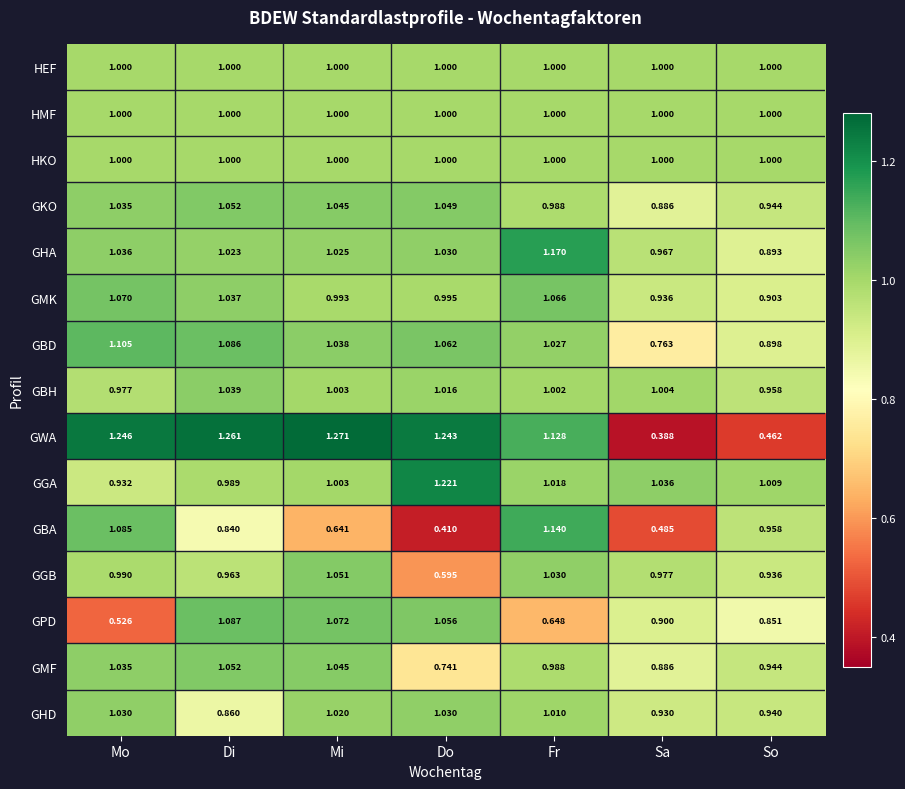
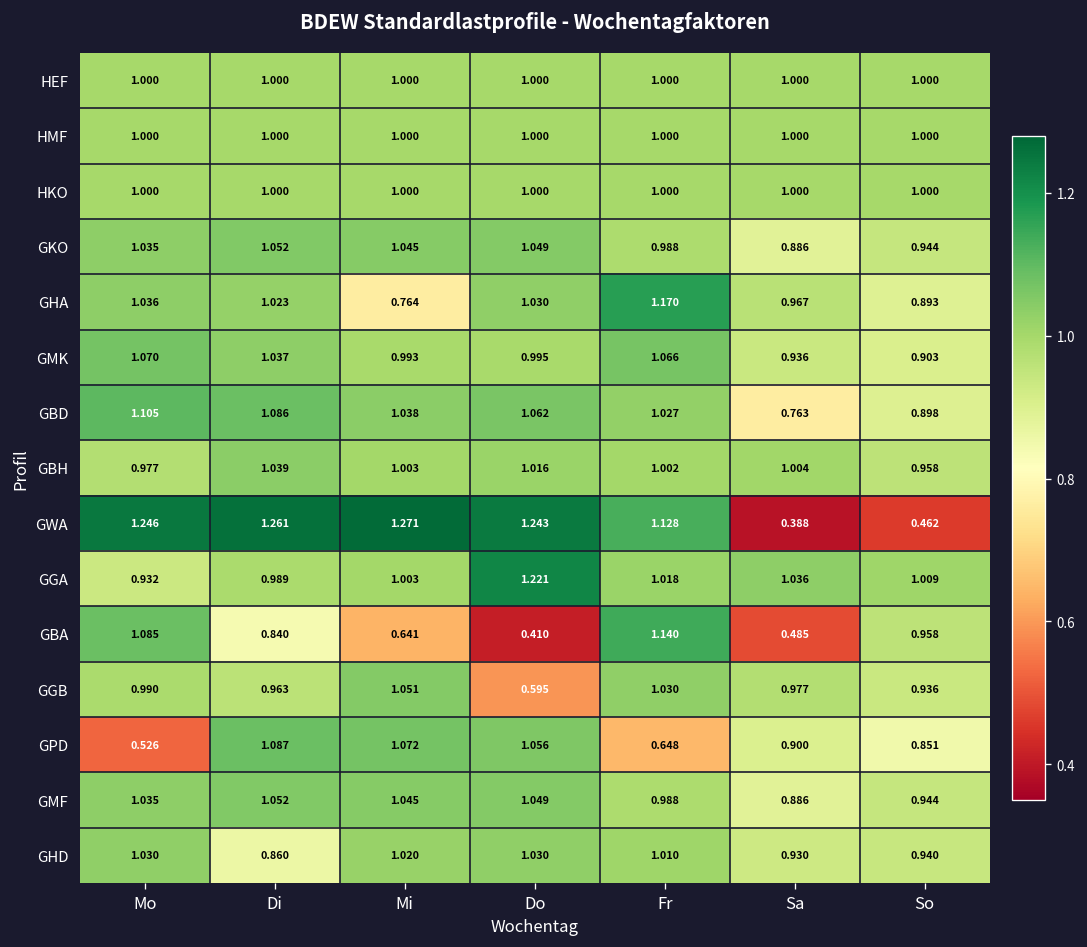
  {
    "HEF": {
      "Mo": 1.000,
      "Di": 1.000,
      "Mi": 1.000,
      "Do": 1.000,
      "Fr": 1.000,
      "Sa": 1.000,
      "So": 1.000
    },
    "HMF": {
      "Mo": 1.000,
      "Di": 1.000,
      "Mi": 1.000,
      "Do": 1.000,
      "Fr": 1.000,
      "Sa": 1.000,
      "So": 1.000
    },
    "HKO": {
      "Mo": 1.000,
      "Di": 1.000,
      "Mi": 1.000,
      "Do": 1.000,
      "Fr": 1.000,
      "Sa": 1.000,
      "So": 1.000
    },
    "GKO": {
      "Mo": 1.035,
      "Di": 1.052,
      "Mi": 1.045,
      "Do": 1.049,
      "Fr": 0.988,
      "Sa": 0.886,
      "So": 0.944
    },
    "GHA": {
      "Mo": 1.036,
      "Di": 1.023,
-     "Mi": 1.025,
+     "Mi": 0.764,
      "Do": 1.030,
      "Fr": 1.170,
      "Sa": 0.967,
      "So": 0.893
    },
    "GMK": {
      "Mo": 1.070,
      "Di": 1.037,
      "Mi": 0.993,
      "Do": 0.995,
      "Fr": 1.066,
      "Sa": 0.936,
      "So": 0.903
    },
    "GBD": {
      "Mo": 1.105,
      "Di": 1.086,
      "Mi": 1.038,
      "Do": 1.062,
      "Fr": 1.027,
      "Sa": 0.763,
      "So": 0.898
    },
    "GBH": {
      "Mo": 0.977,
      "Di": 1.039,
      "Mi": 1.003,
      "Do": 1.016,
      "Fr": 1.002,
      "Sa": 1.004,
      "So": 0.958
    },
    "GWA": {
      "Mo": 1.246,
      "Di": 1.261,
      "Mi": 1.271,
      "Do": 1.243,
      "Fr": 1.128,
      "Sa": 0.388,
      "So": 0.462
    },
    "GGA": {
      "Mo": 0.932,
      "Di": 0.989,
      "Mi": 1.003,
      "Do": 1.221,
      "Fr": 1.018,
      "Sa": 1.036,
      "So": 1.009
    },
    "GBA": {
      "Mo": 1.085,
      "Di": 0.840,
      "Mi": 0.641,
      "Do": 0.410,
      "Fr": 1.140,
      "Sa": 0.485,
      "So": 0.958
    },
    "GGB": {
      "Mo": 0.990,
      "Di": 0.963,
      "Mi": 1.051,
      "Do": 0.595,
      "Fr": 1.030,
      "Sa": 0.977,
      "So": 0.936
    },
    "GPD": {
      "Mo": 0.526,
      "Di": 1.087,
      "Mi": 1.072,
      "Do": 1.056,
      "Fr": 0.648,
      "Sa": 0.900,
      "So": 0.851
    },
    "GMF": {
      "Mo": 1.035,
      "Di": 1.052,
      "Mi": 1.045,
-     "Do": 0.741,
+     "Do": 1.049,
      "Fr": 0.988,
      "Sa": 0.886,
      "So": 0.944
    },
    "GHD": {
      "Mo": 1.030,
      "Di": 0.860,
      "Mi": 1.020,
      "Do": 1.030,
      "Fr": 1.010,
      "Sa": 0.930,
      "So": 0.940
    }
  }
